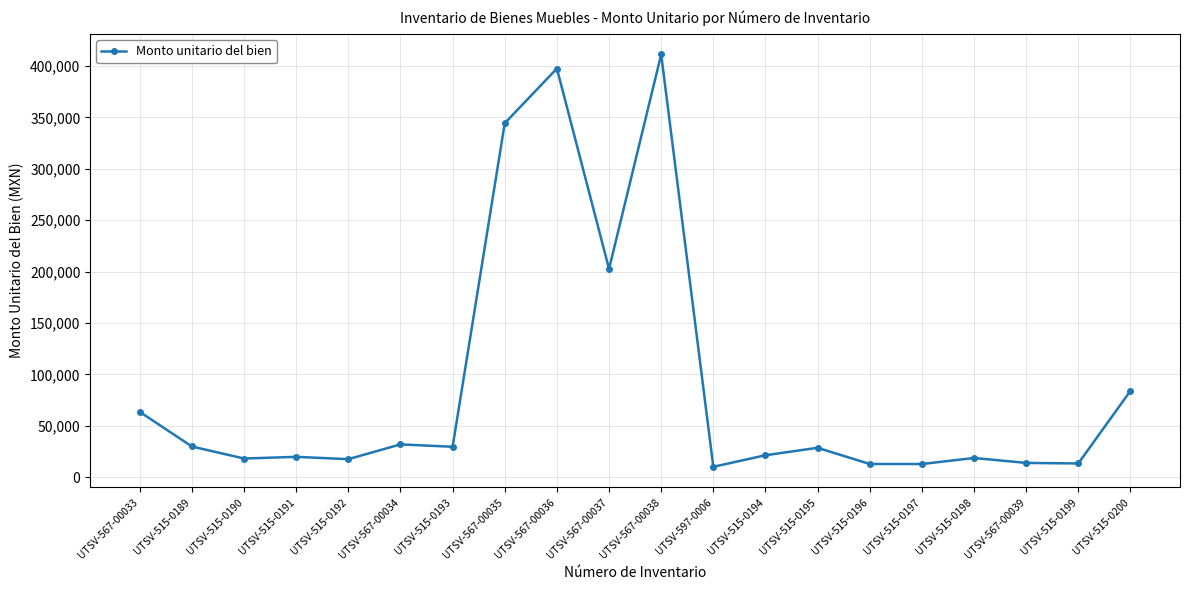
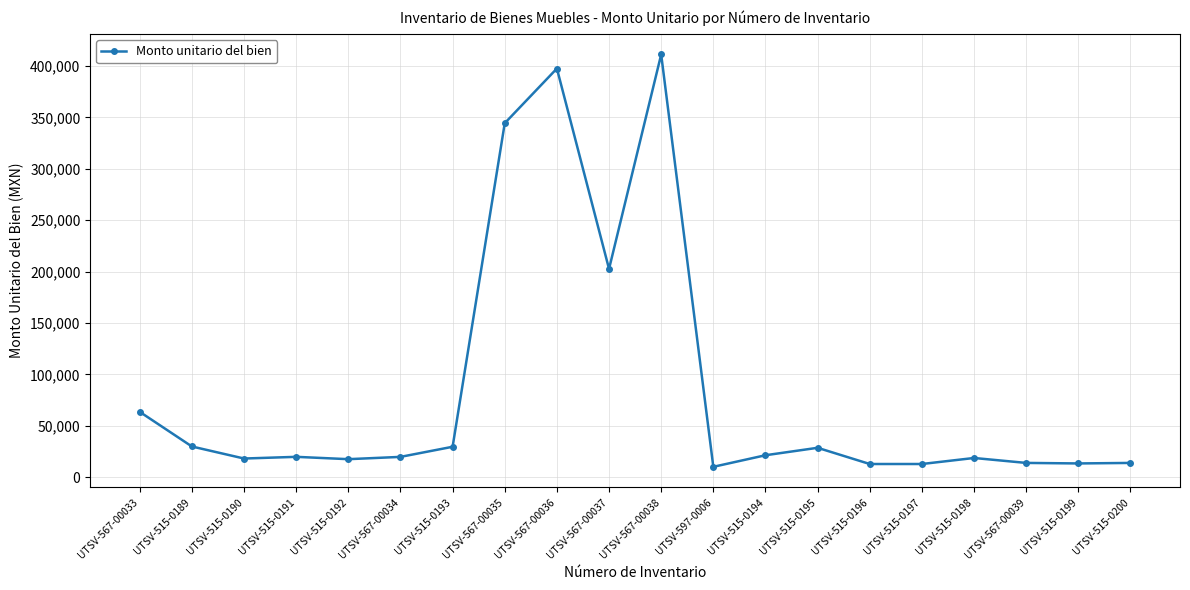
  {
    "UTSV-567-00033": "64,000",
    "UTSV-515-0189": "30,000",
    "UTSV-515-0190": "18,000",
    "UTSV-515-0191": "20,000",
    "UTSV-515-0192": "18,000",
-   "UTSV-567-00034": "32,000",
+   "UTSV-567-00034": "20,000",
    "UTSV-515-0193": "30,000",
    "UTSV-567-00035": "344,000",
    "UTSV-567-00036": "397,000",
    "UTSV-567-00037": "203,000",
    "UTSV-567-00038": "411,000",
    "UTSV-597-0006": "10,000",
    "UTSV-515-0194": "21,000",
    "UTSV-515-0195": "29,000",
    "UTSV-515-0196": "13,000",
    "UTSV-515-0197": "13,000",
    "UTSV-515-0198": "19,000",
    "UTSV-567-00039": "14,000",
    "UTSV-515-0199": "13,000",
-   "UTSV-515-0200": "84,000"
+   "UTSV-515-0200": "14,000"
  }
